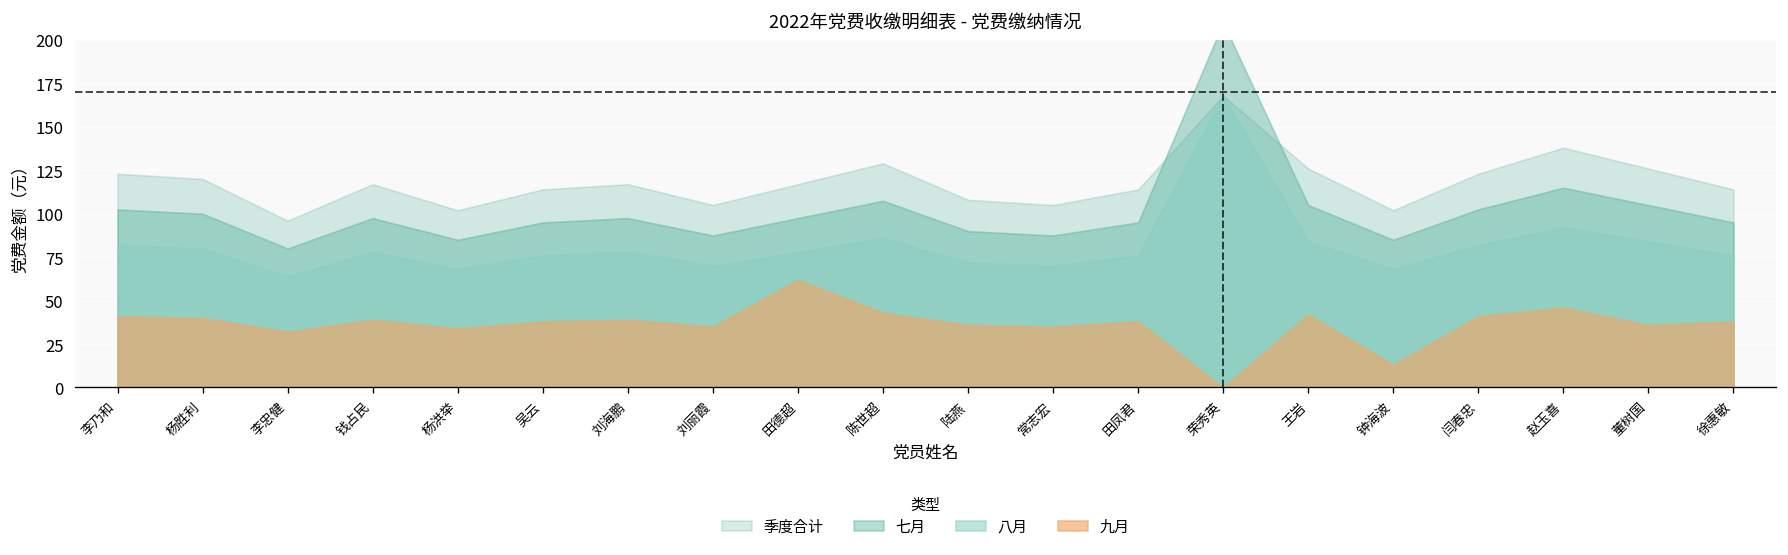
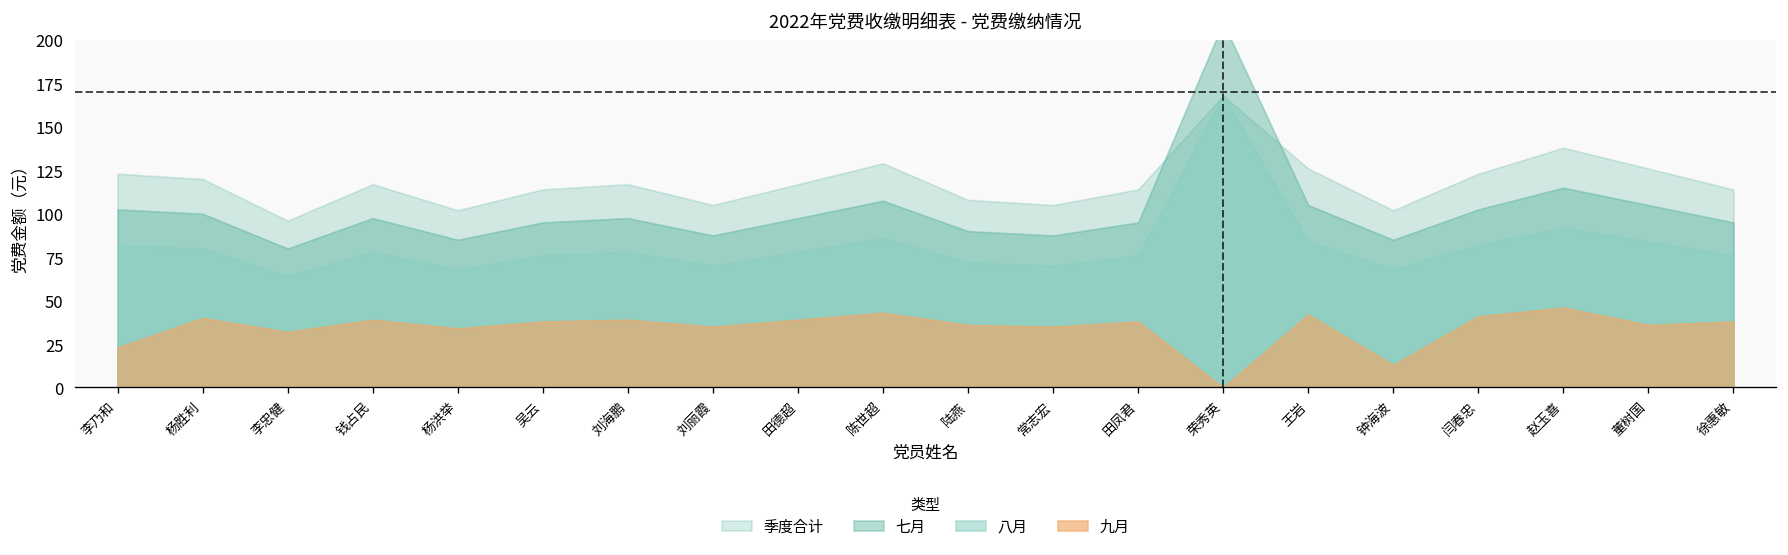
  {
    "九月": {
-     "李乃和": 41,
+     "李乃和": 23,
      "杨胜利": 40,
      "李忠健": 32,
      "钱占民": 39,
      "杨洪举": 34,
      "吴云": 38,
      "刘海鹏": 39,
      "刘丽霞": 35,
-     "田德超": 62,
+     "田德超": 39,
      "陈世超": 43,
      "陆燕": 36,
      "常志宏": 35,
      "田凤君": 38,
      "荣秀英": 0,
      "王岩": 42,
      "钟海波": 13,
      "闫春忠": 41,
      "赵玉喜": 46,
      "董树国": 36,
      "徐惠敏": 38
    }
  }
